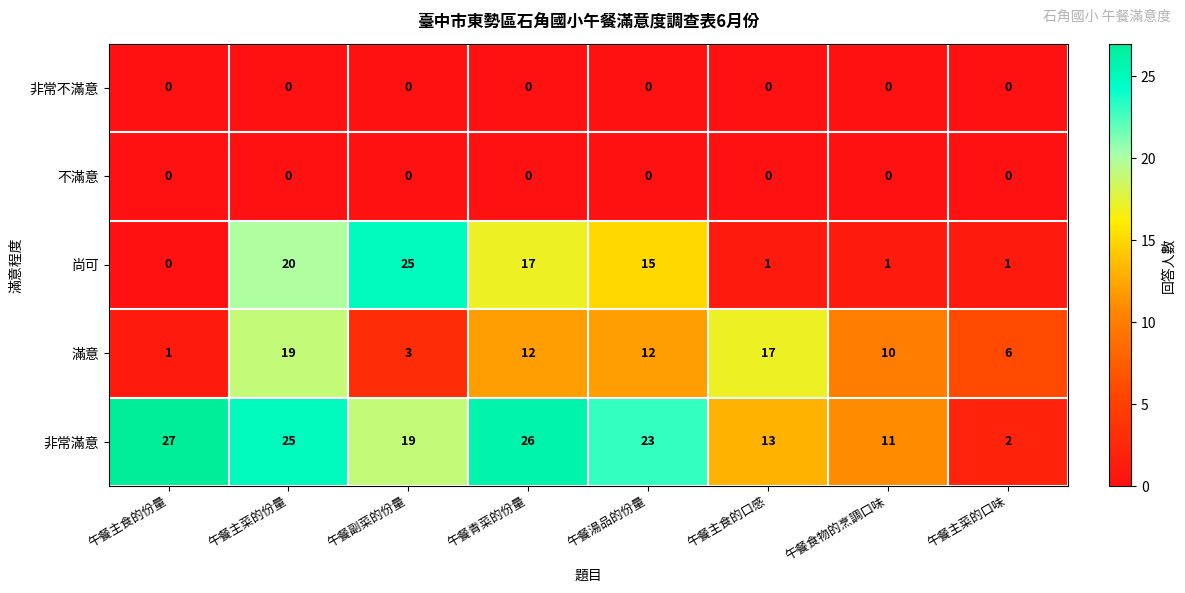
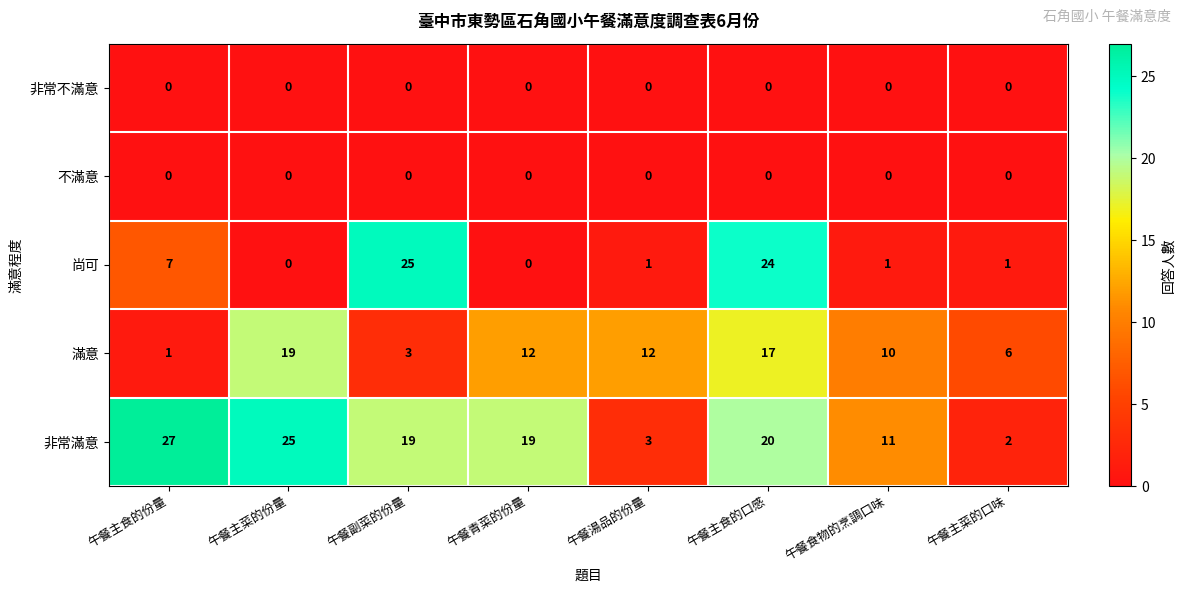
  {
    "非常不滿意": {
      "午餐主食的份量": 0,
      "午餐主菜的份量": 0,
      "午餐副菜的份量": 0,
      "午餐青菜的份量": 0,
      "午餐湯品的份量": 0,
      "午餐主食的口感": 0,
      "午餐食物的烹調口味": 0,
      "午餐主菜的口味": 0
    },
    "不滿意": {
      "午餐主食的份量": 0,
      "午餐主菜的份量": 0,
      "午餐副菜的份量": 0,
      "午餐青菜的份量": 0,
      "午餐湯品的份量": 0,
      "午餐主食的口感": 0,
      "午餐食物的烹調口味": 0,
      "午餐主菜的口味": 0
    },
    "尚可": {
-     "午餐主食的份量": 0,
-     "午餐主菜的份量": 20,
+     "午餐主食的份量": 7,
+     "午餐主菜的份量": 0,
      "午餐副菜的份量": 25,
-     "午餐青菜的份量": 17,
-     "午餐湯品的份量": 15,
-     "午餐主食的口感": 1,
+     "午餐青菜的份量": 0,
+     "午餐湯品的份量": 1,
+     "午餐主食的口感": 24,
      "午餐食物的烹調口味": 1,
      "午餐主菜的口味": 1
    },
    "滿意": {
      "午餐主食的份量": 1,
      "午餐主菜的份量": 19,
      "午餐副菜的份量": 3,
      "午餐青菜的份量": 12,
      "午餐湯品的份量": 12,
      "午餐主食的口感": 17,
      "午餐食物的烹調口味": 10,
      "午餐主菜的口味": 6
    },
    "非常滿意": {
      "午餐主食的份量": 27,
      "午餐主菜的份量": 25,
      "午餐副菜的份量": 19,
-     "午餐青菜的份量": 26,
-     "午餐湯品的份量": 23,
-     "午餐主食的口感": 13,
+     "午餐青菜的份量": 19,
+     "午餐湯品的份量": 3,
+     "午餐主食的口感": 20,
      "午餐食物的烹調口味": 11,
      "午餐主菜的口味": 2
    }
  }
